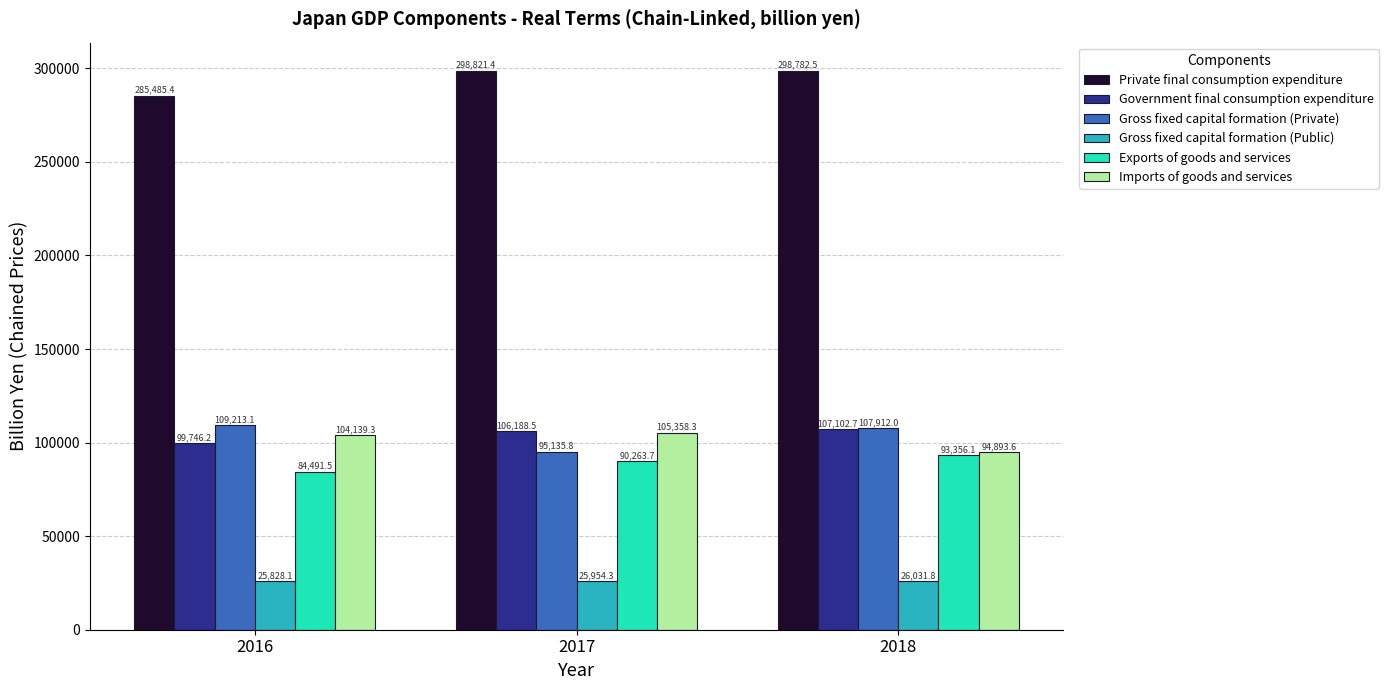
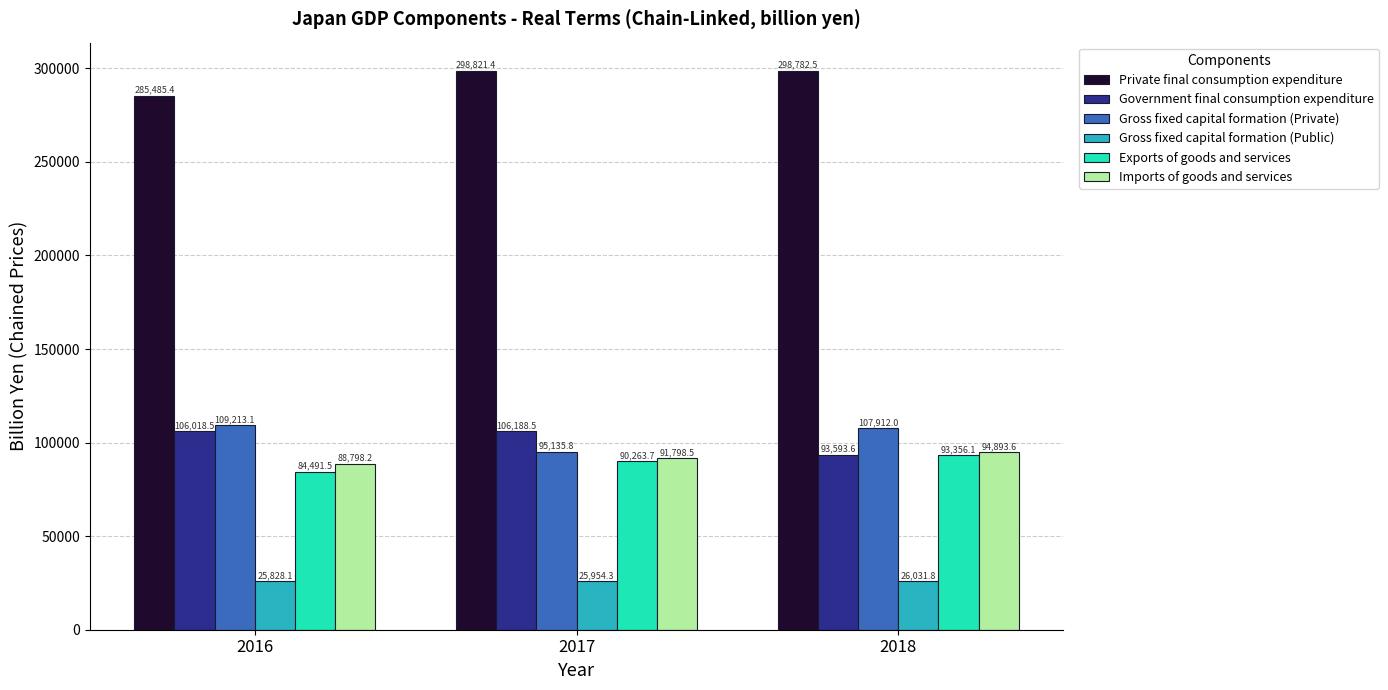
  {
    "Private final consumption expenditure": {
      "2016": "285,485.4",
      "2017": "298,821.4",
      "2018": "298,782.5"
    },
    "Government final consumption expenditure": {
-     "2016": "99,746.2",
+     "2016": "106,018.5",
      "2017": "106,188.5",
-     "2018": "107,102.7"
+     "2018": "93,593.6"
    },
    "Gross fixed capital formation (Private)": {
      "2016": "109,213.1",
      "2017": "95,135.8",
      "2018": "107,912.0"
    },
    "Imports of goods and services": {
-     "2016": "104,139.3",
-     "2017": "105,358.3",
+     "2016": "88,798.2",
+     "2017": "91,798.5",
      "2018": "94,893.6"
    }
  }
